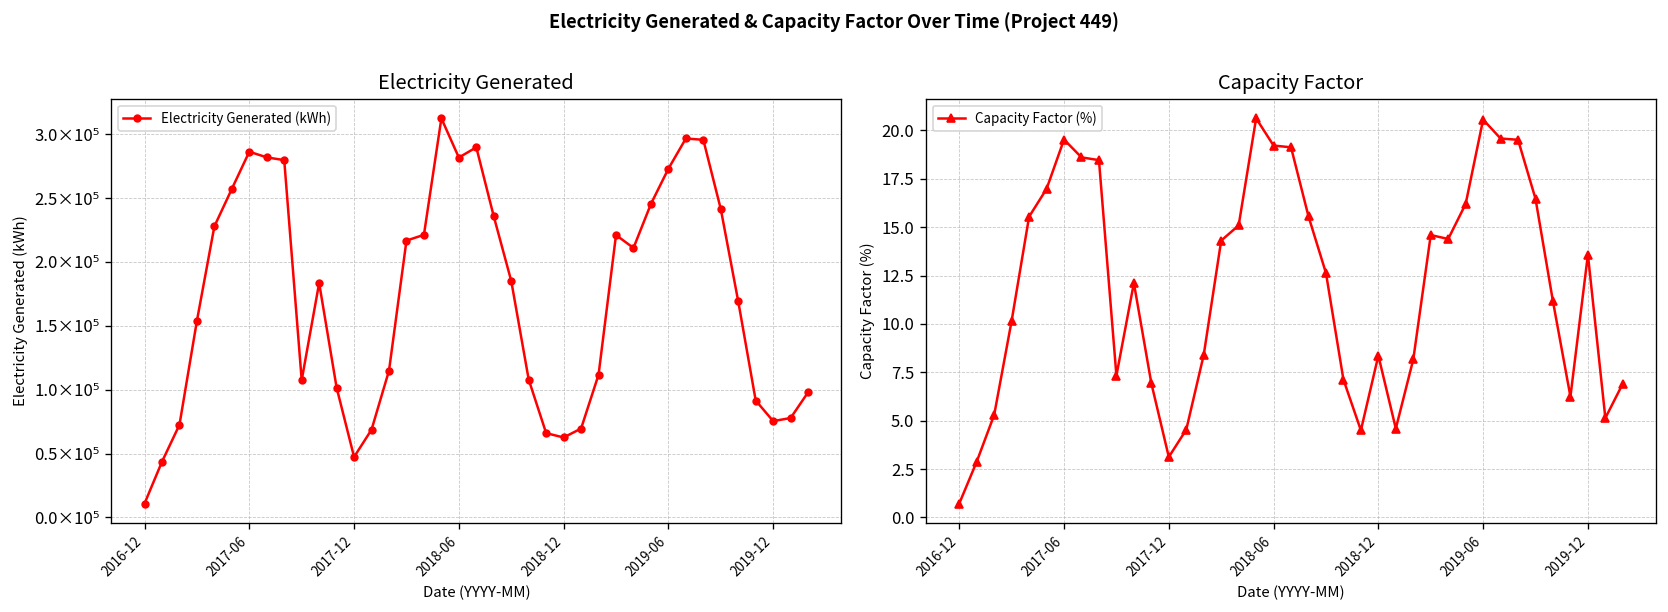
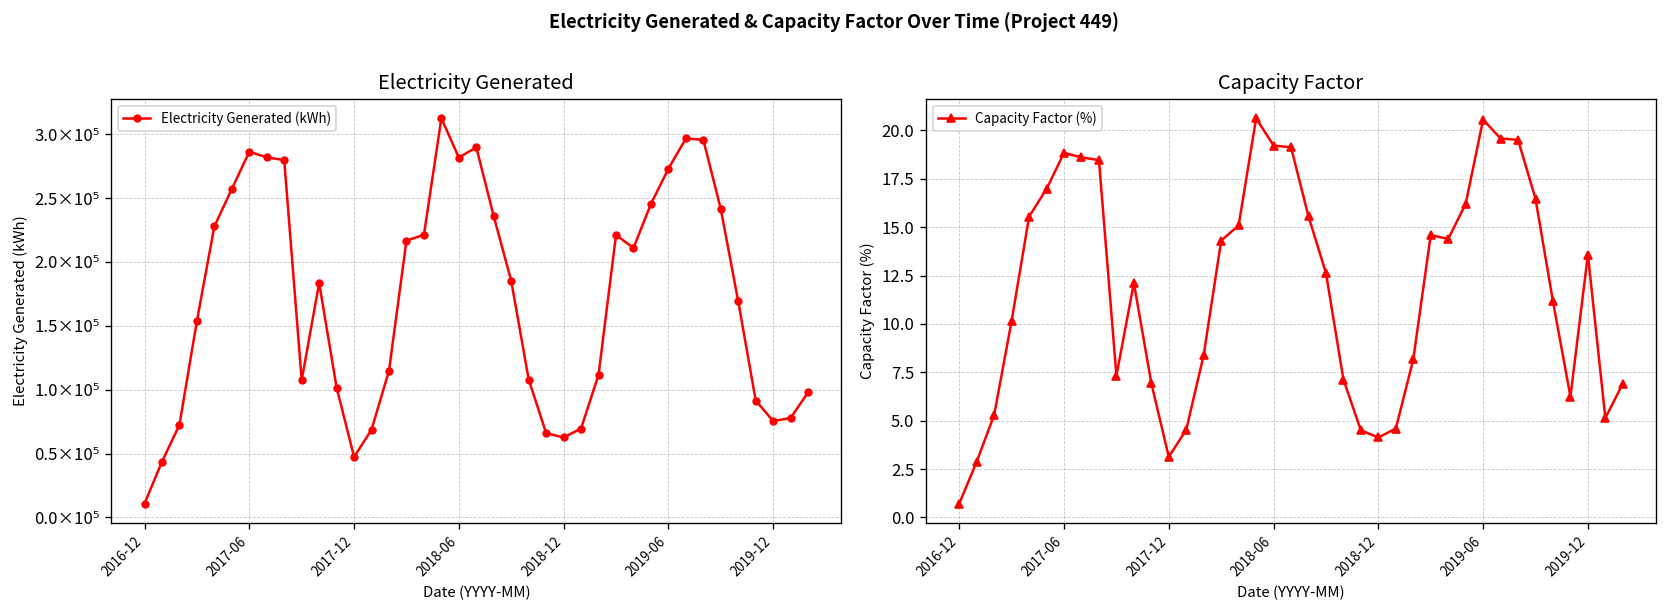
  {
    "Capacity Factor": {
      "2016-12": 0.7,
-     "2017-06": 19.5,
+     "2017-06": 18.8,
      "2017-12": 3.1,
      "2018-06": 19.2,
-     "2018-12": 8.4,
+     "2018-12": 4.1,
      "2019-06": 20.6,
      "2019-12": 13.6
    }
  }
